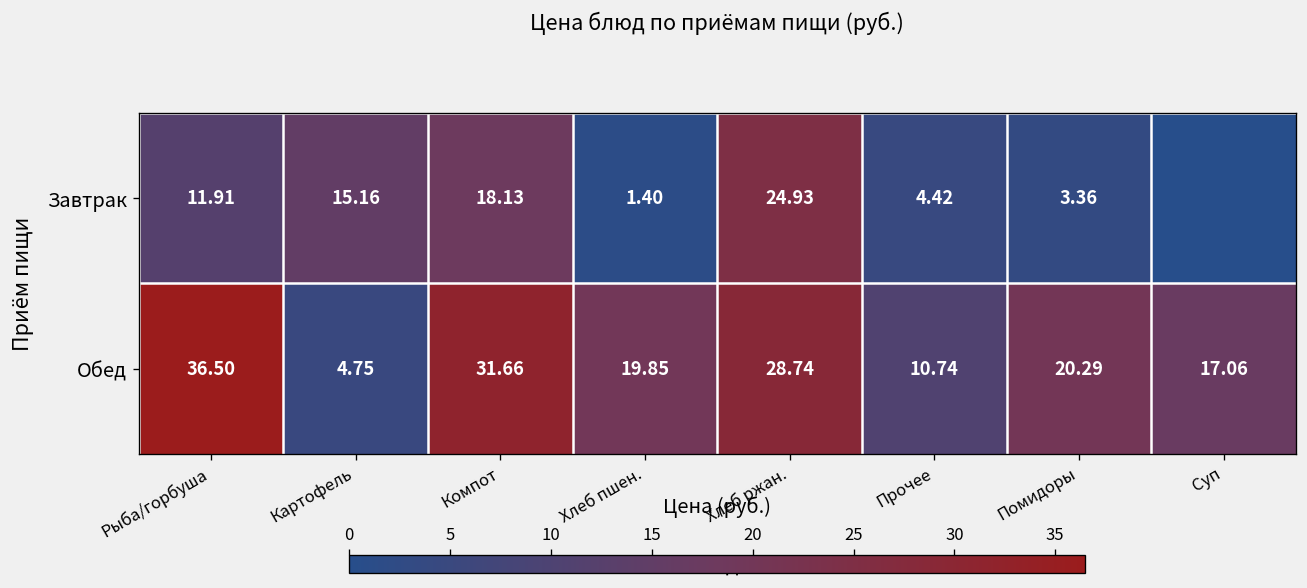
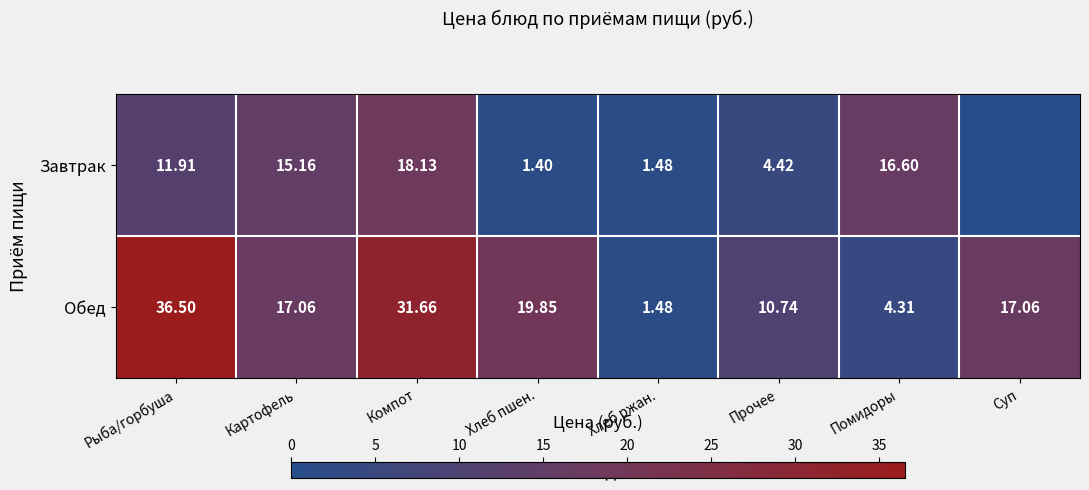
  {
    "Завтрак": {
      "Рыба/горбуша": 11.91,
      "Картофель": 15.16,
      "Компот": 18.13,
      "Хлеб пшен.": 1.40,
-     "Хлеб ржан.": 24.93,
+     "Хлеб ржан.": 1.48,
      "Прочее": 4.42,
-     "Помидоры": 3.36
+     "Помидоры": 16.60
    },
    "Обед": {
      "Рыба/горбуша": 36.50,
-     "Картофель": 4.75,
+     "Картофель": 17.06,
      "Компот": 31.66,
      "Хлеб пшен.": 19.85,
-     "Хлеб ржан.": 28.74,
+     "Хлеб ржан.": 1.48,
      "Прочее": 10.74,
-     "Помидоры": 20.29,
+     "Помидоры": 4.31,
      "Суп": 17.06
    }
  }
